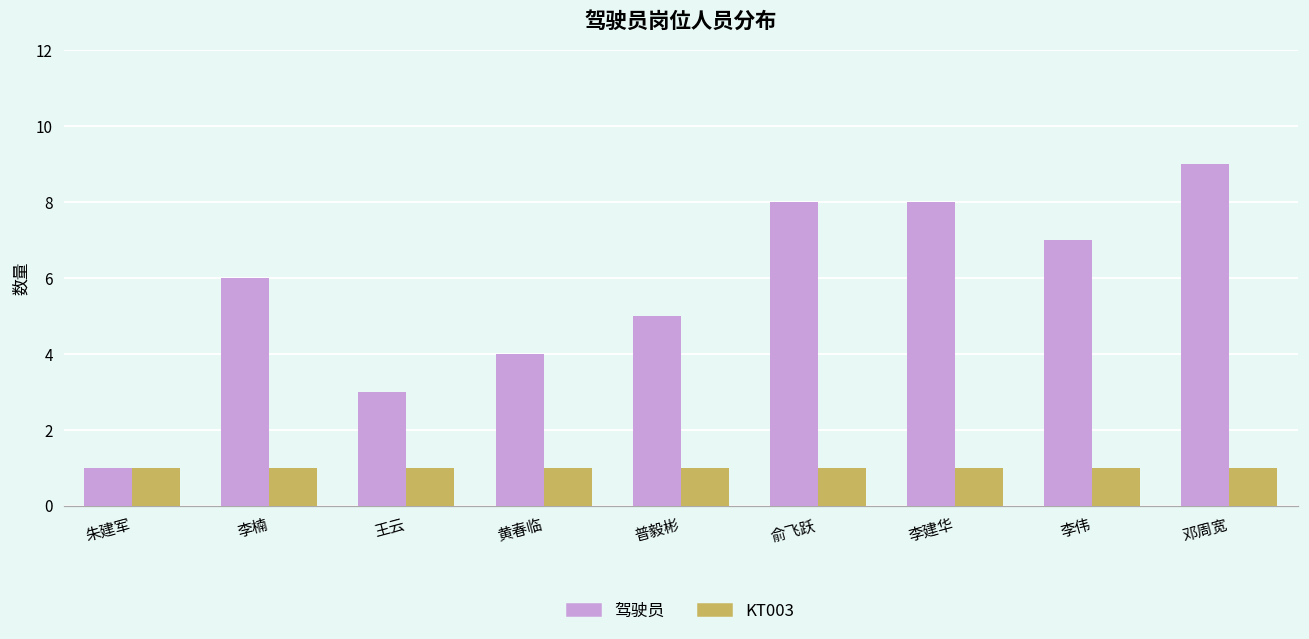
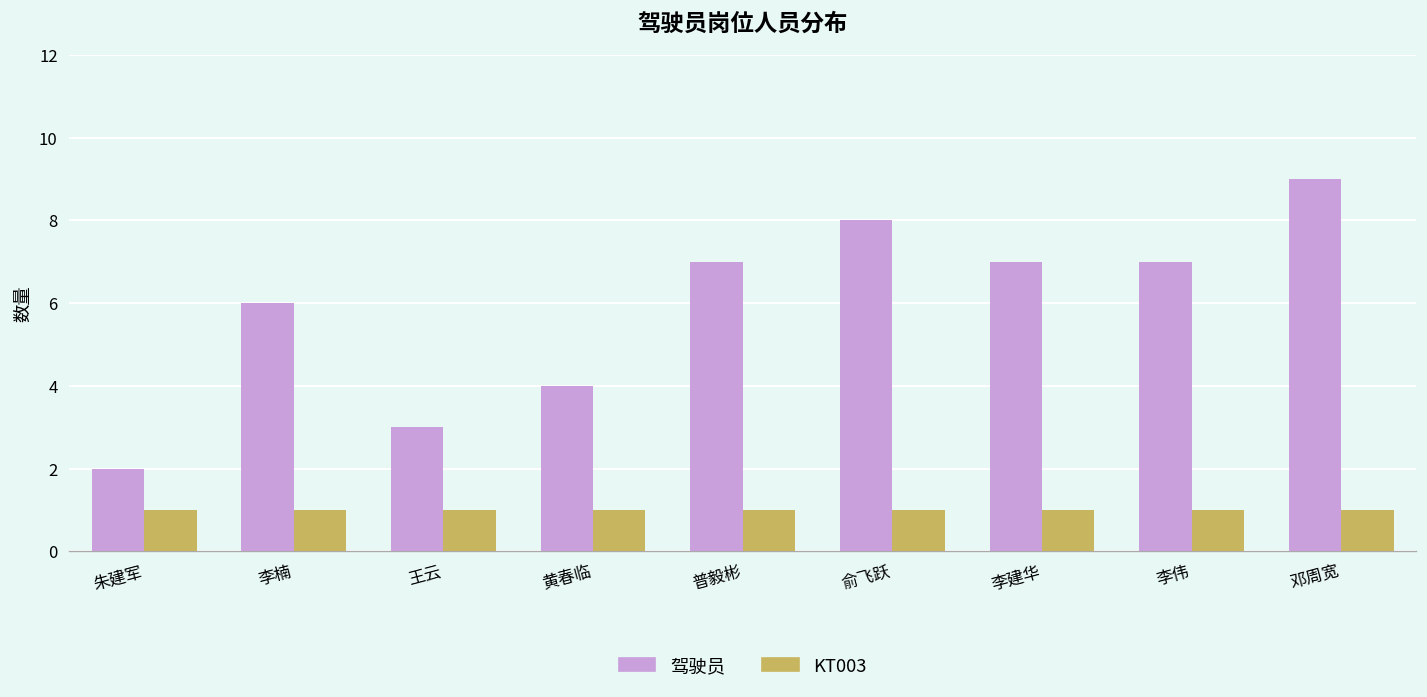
  {
    "驾驶员": {
-     "朱建军": 1,
+     "朱建军": 2,
      "李楠": 6,
      "王云": 3,
      "黄春临": 4,
-     "普毅彬": 5,
+     "普毅彬": 7,
      "俞飞跃": 8,
-     "李建华": 8,
+     "李建华": 7,
      "李伟": 7,
      "邓周宽": 9
    },
    "KT003": {
      "朱建军": 1,
      "李楠": 1,
      "王云": 1,
      "黄春临": 1,
      "普毅彬": 1,
      "俞飞跃": 1,
      "李建华": 1,
      "李伟": 1,
      "邓周宽": 1
    }
  }
